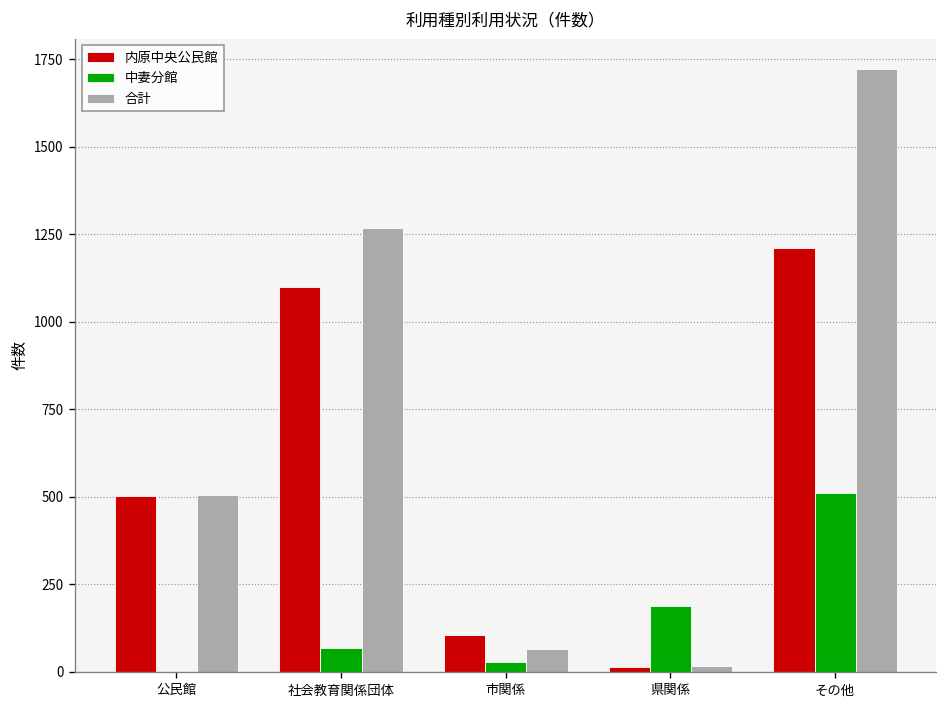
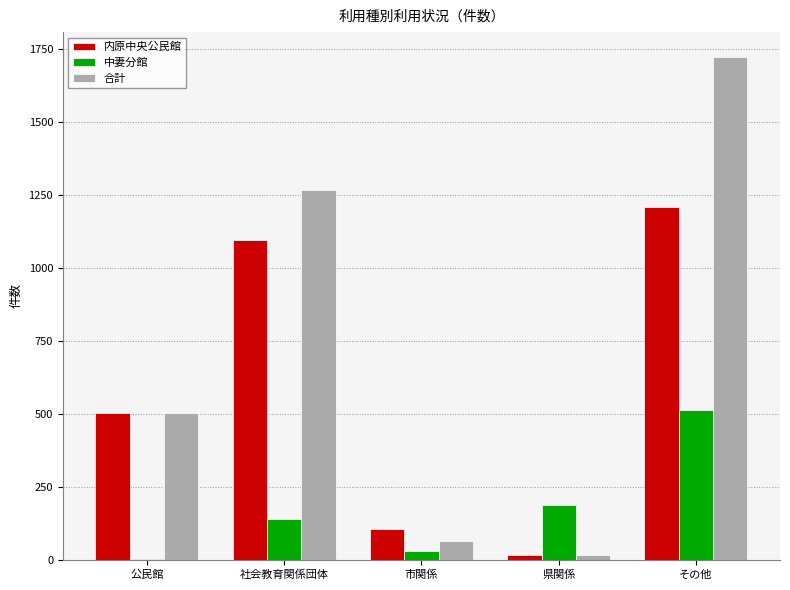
  {
    "内原中央公民館": {
      "公民館": 500,
      "社会教育関係団体": 1100,
      "市関係": 110,
      "県関係": 20,
      "その他": 1210
    },
    "中妻分館": {
-     "社会教育関係団体": 70,
+     "社会教育関係団体": 140,
      "市関係": 30,
      "県関係": 190,
      "その他": 510
    },
    "合計": {
      "公民館": 510,
      "社会教育関係団体": 1270,
      "市関係": 70,
      "県関係": 20,
      "その他": 1720
    }
  }
